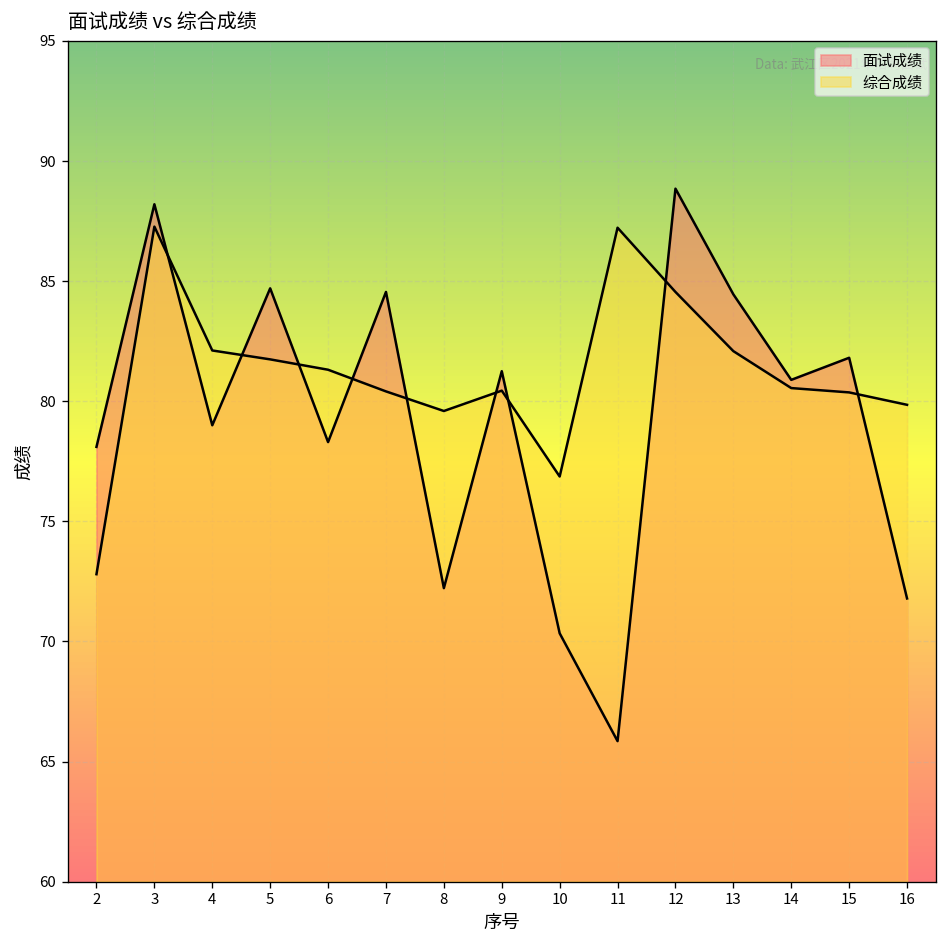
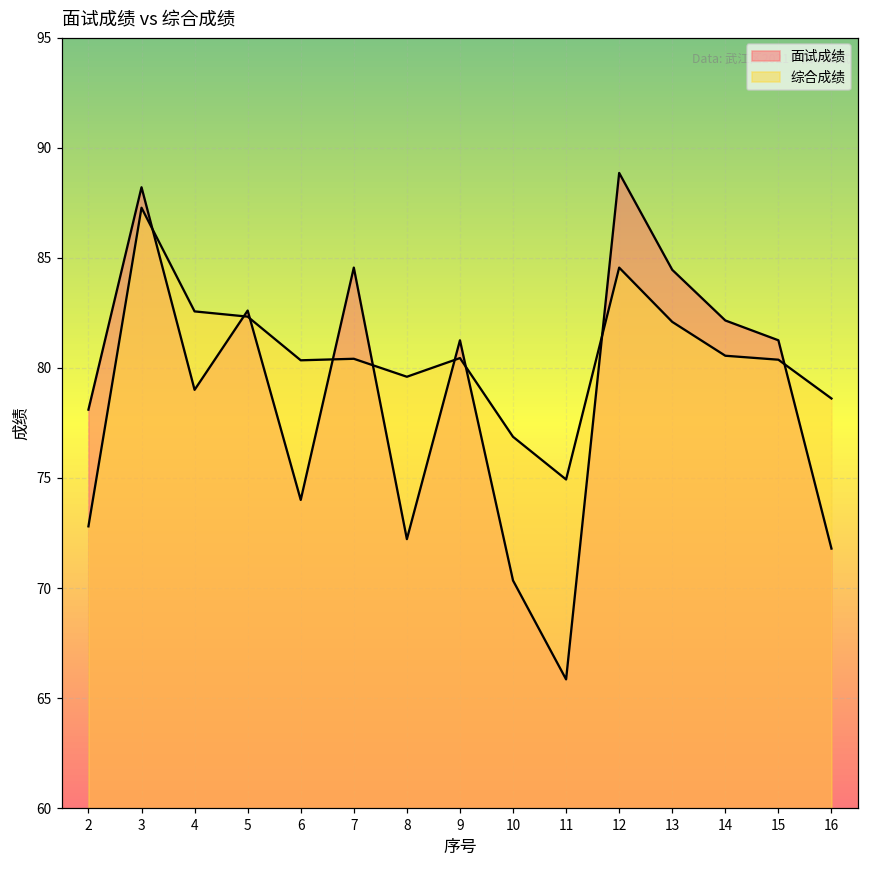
  {
    "面试成绩": {
      "2": 78.1,
      "3": 88.2,
      "4": 79.0,
-     "5": 84.7,
-     "6": 78.3,
+     "5": 82.6,
+     "6": 74.0,
      "7": 84.6,
      "8": 72.2,
      "9": 81.3,
      "10": 70.3,
      "11": 65.9,
      "12": 88.9,
      "13": 84.5,
-     "14": 80.9,
-     "15": 81.8,
+     "14": 82.2,
+     "15": 81.3,
      "16": 71.8
    },
    "综合成绩": {
      "2": 72.8,
      "3": 87.3,
-     "4": 82.1,
-     "5": 81.7,
-     "6": 81.3,
+     "4": 82.6,
+     "5": 82.3,
+     "6": 80.3,
      "7": 80.4,
      "8": 79.6,
      "9": 80.4,
      "10": 76.9,
-     "11": 87.2,
+     "11": 74.9,
      "12": 84.6,
      "13": 82.1,
      "14": 80.5,
      "15": 80.4,
-     "16": 79.9
+     "16": 78.6
    }
  }
